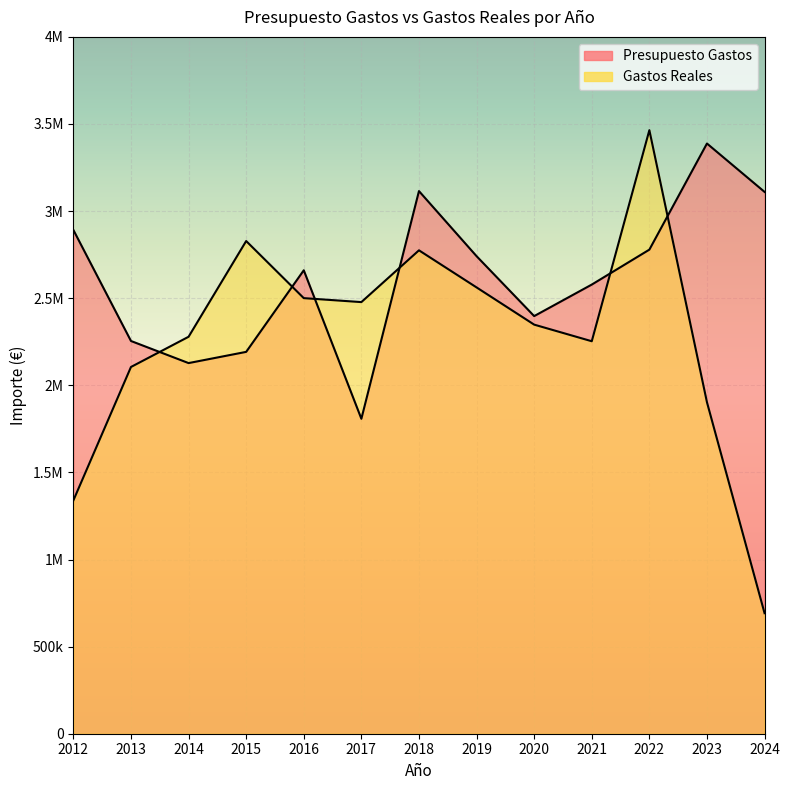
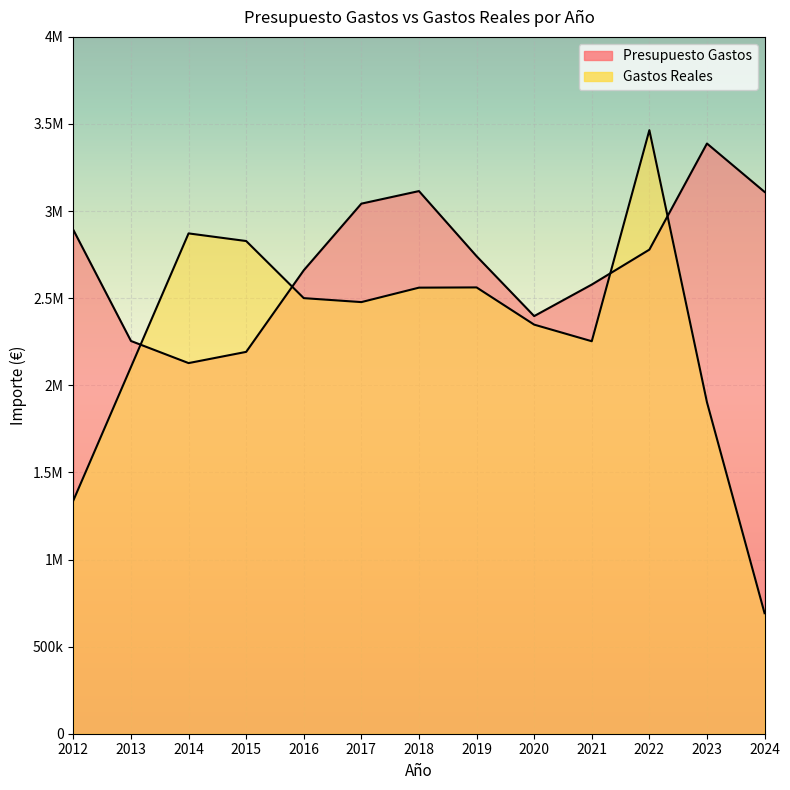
  {
    "Presupuesto Gastos": {
      "2012": 2890000,
      "2013": 2250000,
      "2014": 2130000,
      "2015": 2190000,
      "2016": 2660000,
-     "2017": 1810000,
+     "2017": 3040000,
      "2018": 3110000,
      "2019": 2740000,
      "2020": 2400000,
      "2021": 2580000,
      "2022": 2780000,
      "2023": 3390000,
      "2024": 3110000
    },
    "Gastos Reales": {
      "2012": 1340000,
      "2013": 2110000,
-     "2014": 2280000,
+     "2014": 2870000,
      "2015": 2830000,
      "2016": 2500000,
      "2017": 2480000,
-     "2018": 2770000,
+     "2018": 2560000,
      "2019": 2560000,
      "2020": 2350000,
      "2021": 2250000,
      "2022": 3460000,
      "2023": 1900000,
      "2024": 690000
    }
  }
